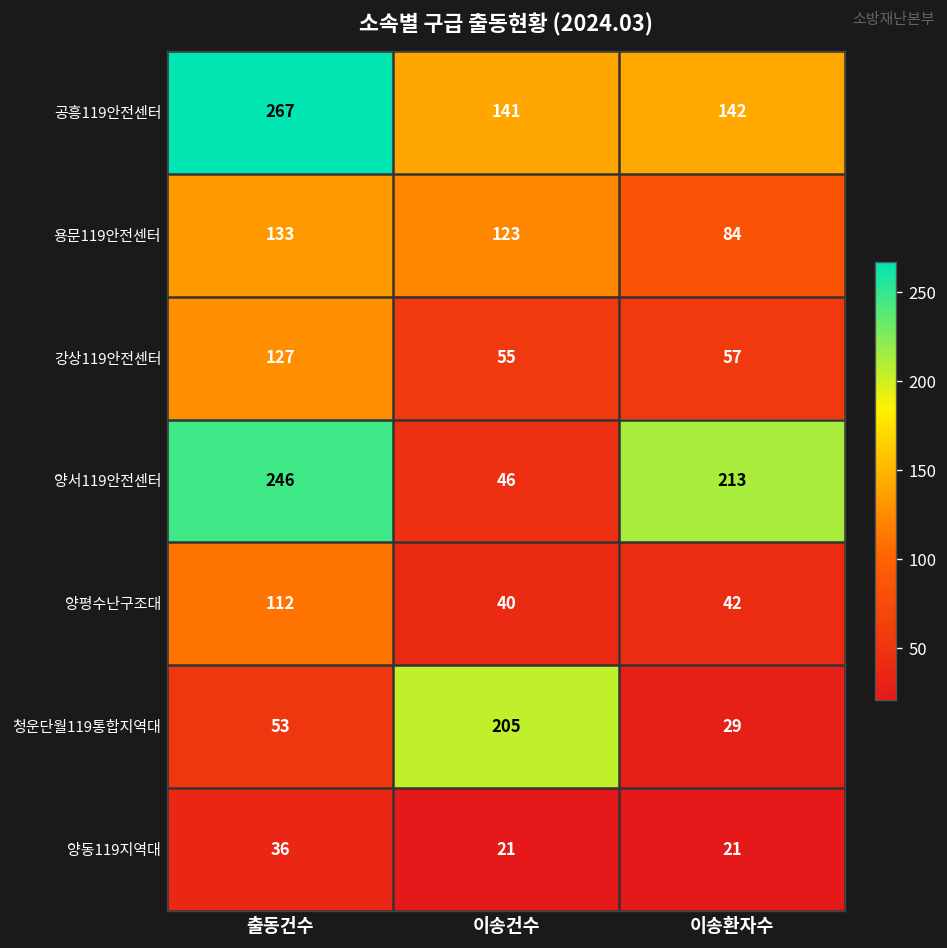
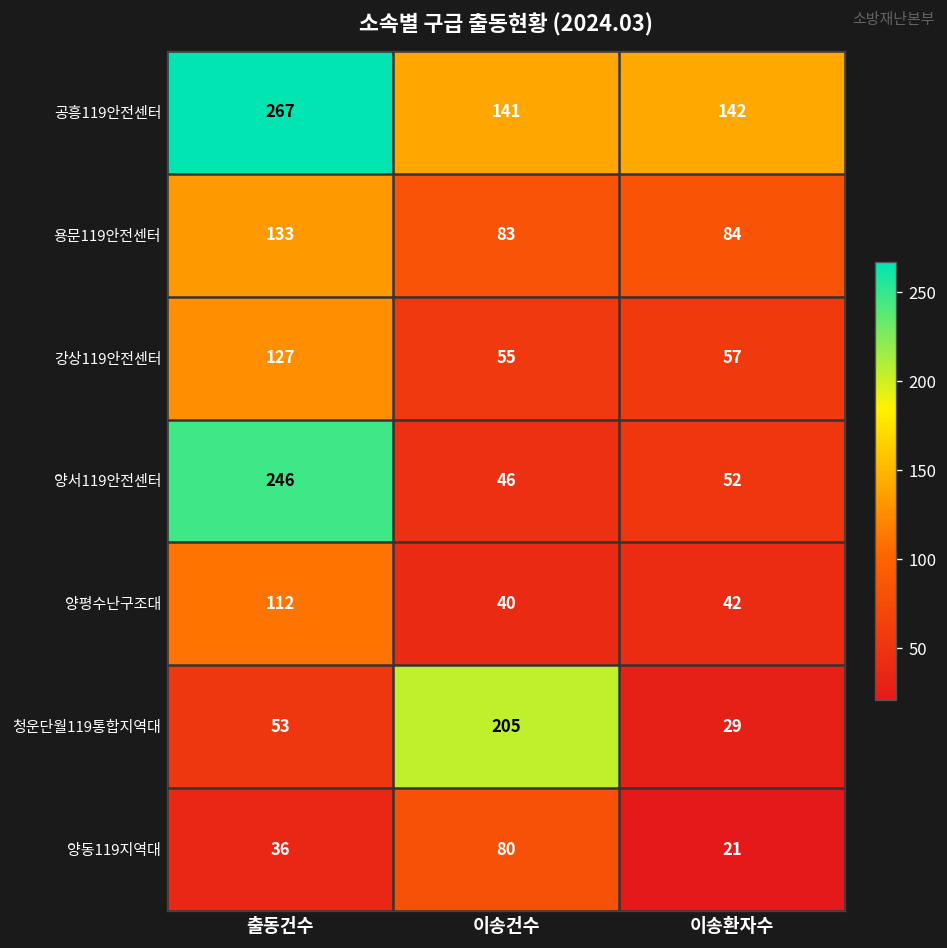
  {
    "공흥119안전센터": {
      "출동건수": 267,
      "이송건수": 141,
      "이송환자수": 142
    },
    "용문119안전센터": {
      "출동건수": 133,
-     "이송건수": 123,
+     "이송건수": 83,
      "이송환자수": 84
    },
    "강상119안전센터": {
      "출동건수": 127,
      "이송건수": 55,
      "이송환자수": 57
    },
    "양서119안전센터": {
      "출동건수": 246,
      "이송건수": 46,
-     "이송환자수": 213
+     "이송환자수": 52
    },
    "양평수난구조대": {
      "출동건수": 112,
      "이송건수": 40,
      "이송환자수": 42
    },
    "청운단월119통합지역대": {
      "출동건수": 53,
      "이송건수": 205,
      "이송환자수": 29
    },
    "양동119지역대": {
      "출동건수": 36,
-     "이송건수": 21,
+     "이송건수": 80,
      "이송환자수": 21
    }
  }
